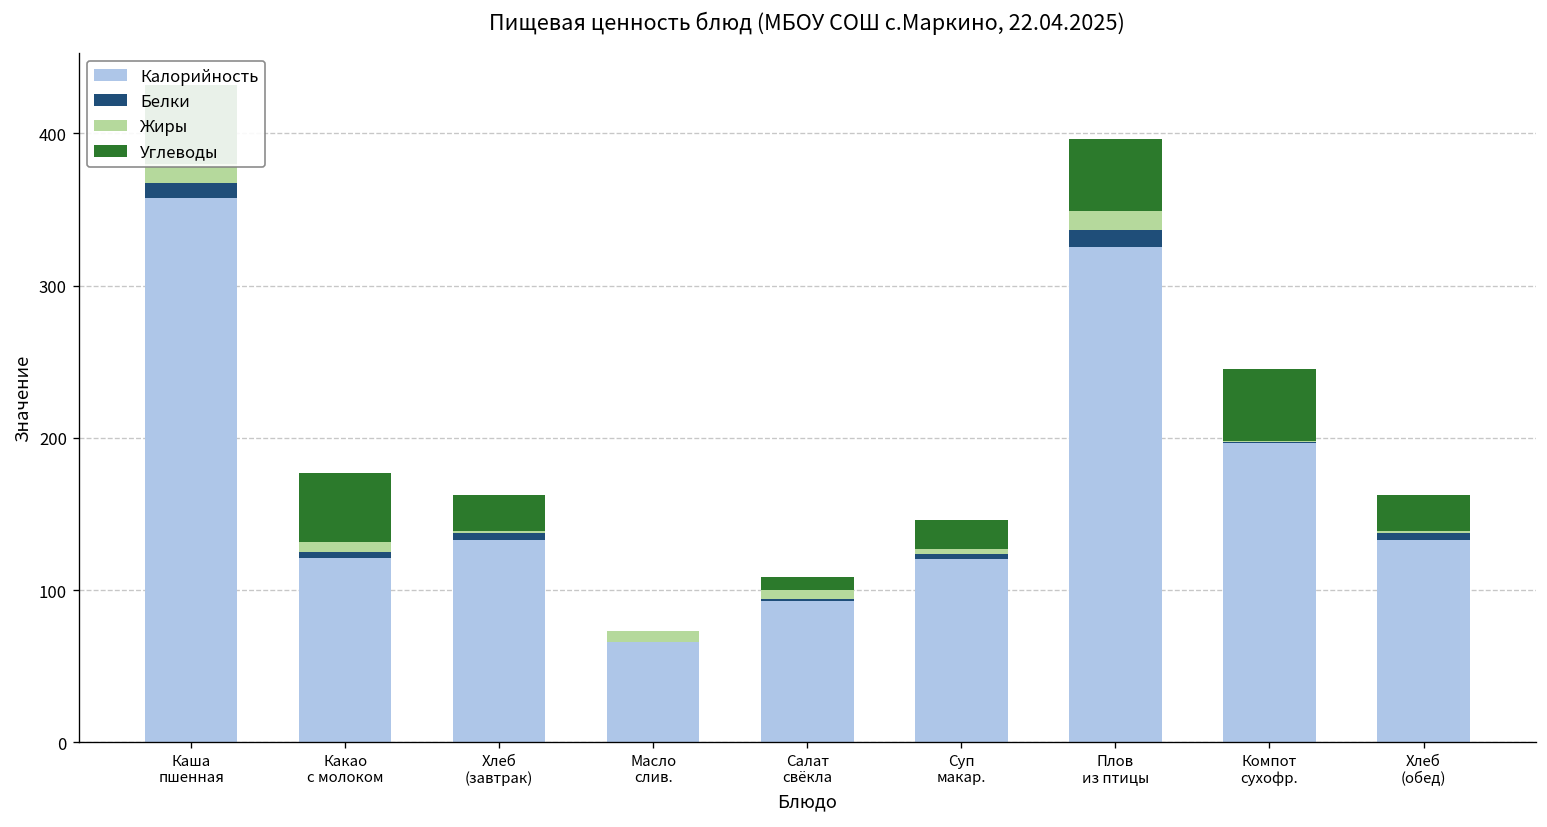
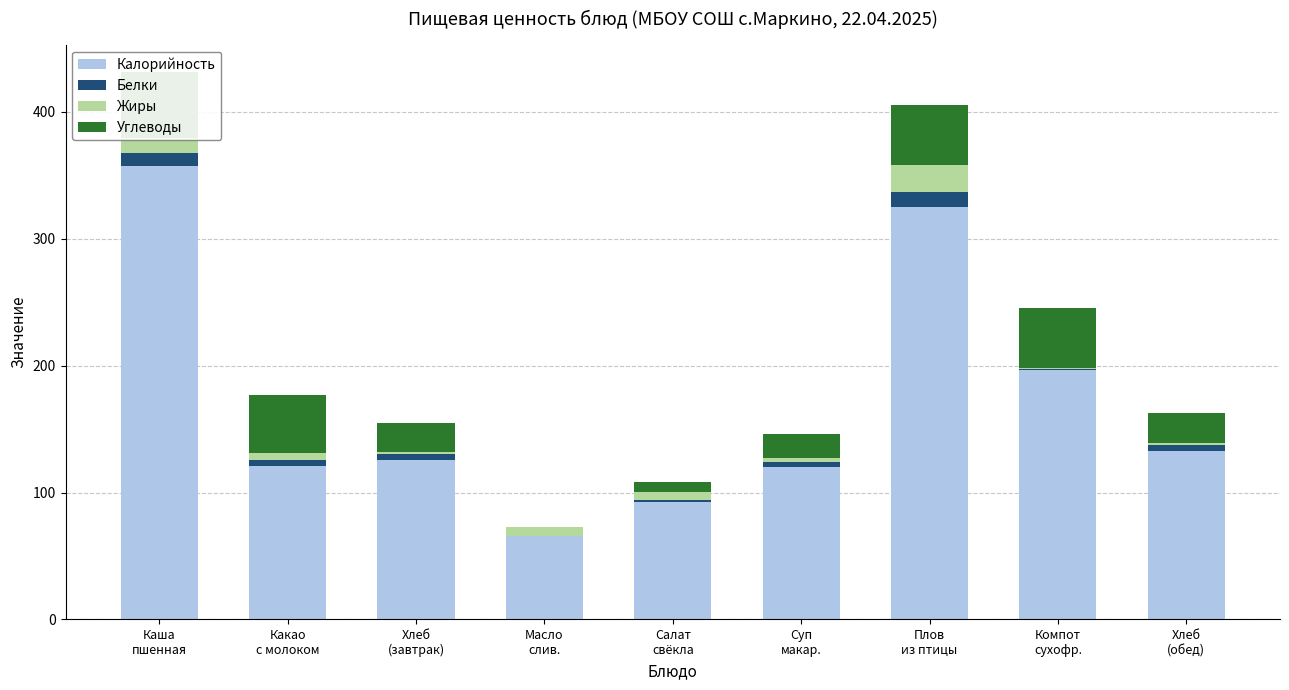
  {
    "Калорийность": {
      "Каша пшенная": 357,
      "Какао с молоком": 121,
-     "Хлеб (завтрак)": 133,
+     "Хлеб (завтрак)": 126,
      "Масло слив.": 66,
      "Салат свёкла": 93,
      "Суп макар.": 120,
      "Плов из птицы": 325,
      "Компот сухофр.": 196,
      "Хлеб (обед)": 133
    },
    "Белки": {
      "Каша пшенная": 10,
      "Какао с молоком": 4,
      "Хлеб (завтрак)": 4,
      "Суп макар.": 4,
      "Плов из птицы": 11,
      "Хлеб (обед)": 4
    },
    "Жиры": {
      "Какао с молоком": 6,
      "Масло слив.": 7,
      "Салат свёкла": 6,
      "Суп макар.": 3,
-     "Плов из птицы": 13
+     "Плов из птицы": 22
    },
    "Углеводы": {
      "Какао с молоком": 45,
      "Хлеб (завтрак)": 23,
      "Салат свёкла": 8,
      "Суп макар.": 19,
      "Плов из птицы": 47,
      "Компот сухофр.": 47,
      "Хлеб (обед)": 23
    }
  }
